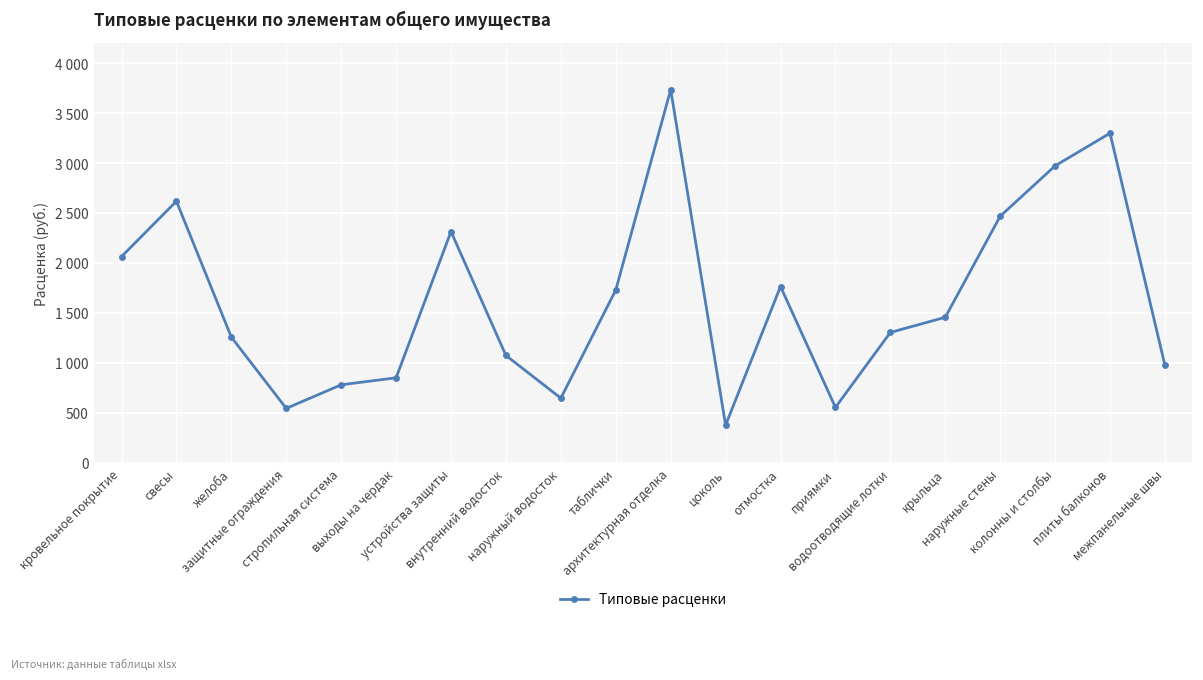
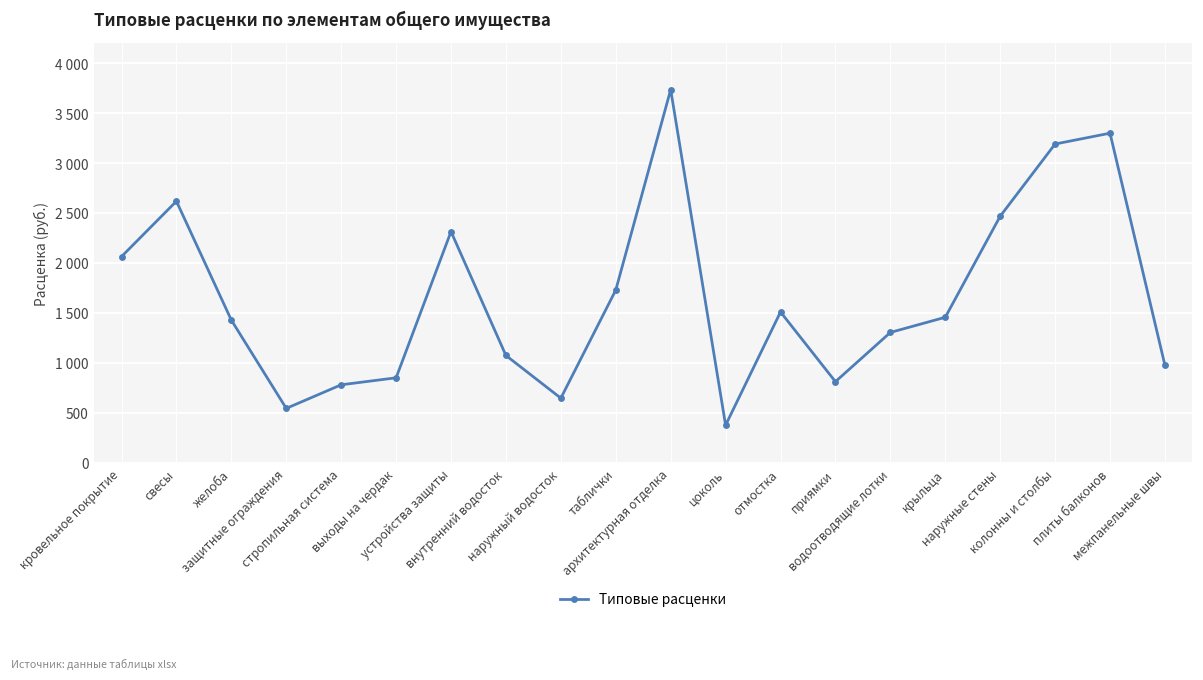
  {
    "кровельное покрытие": 2100,
    "свесы": 2600,
-   "желоба": 1300,
+   "желоба": 1400,
    "защитные ограждения": 500,
    "стропильная система": 800,
    "выходы на чердак": 800,
    "устройства защиты": 2300,
    "внутренний водосток": 1100,
    "наружный водосток": 600,
    "таблички": 1700,
    "архитектурная отделка": 3700,
    "цоколь": 400,
-   "отмостка": 1800,
-   "приямки": 600,
+   "отмостка": 1500,
+   "приямки": 800,
    "водоотводящие лотки": 1300,
    "крыльца": 1500,
    "наружные стены": 2500,
-   "колонны и столбы": 3000,
+   "колонны и столбы": 3200,
    "плиты балконов": 3300,
    "межпанельные швы": 1000
  }
